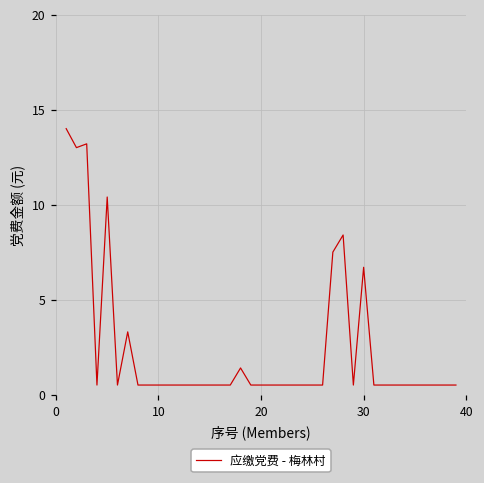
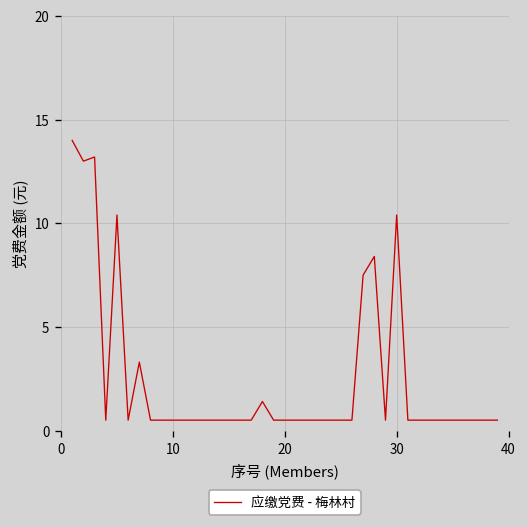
  {
    "10": 0.5,
    "20": 0.5,
-   "30": 6.7
+   "30": 10.4
  }
